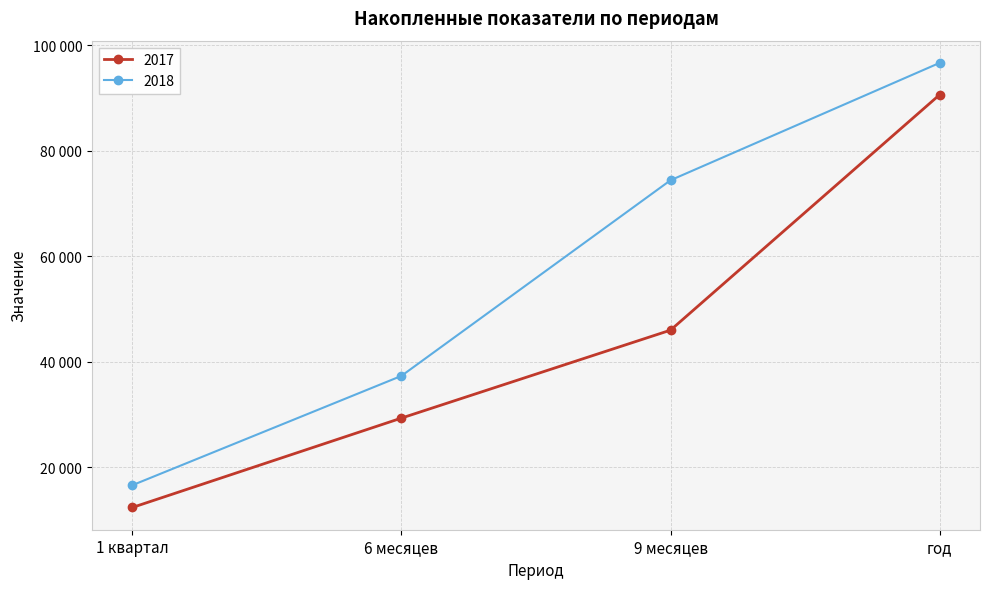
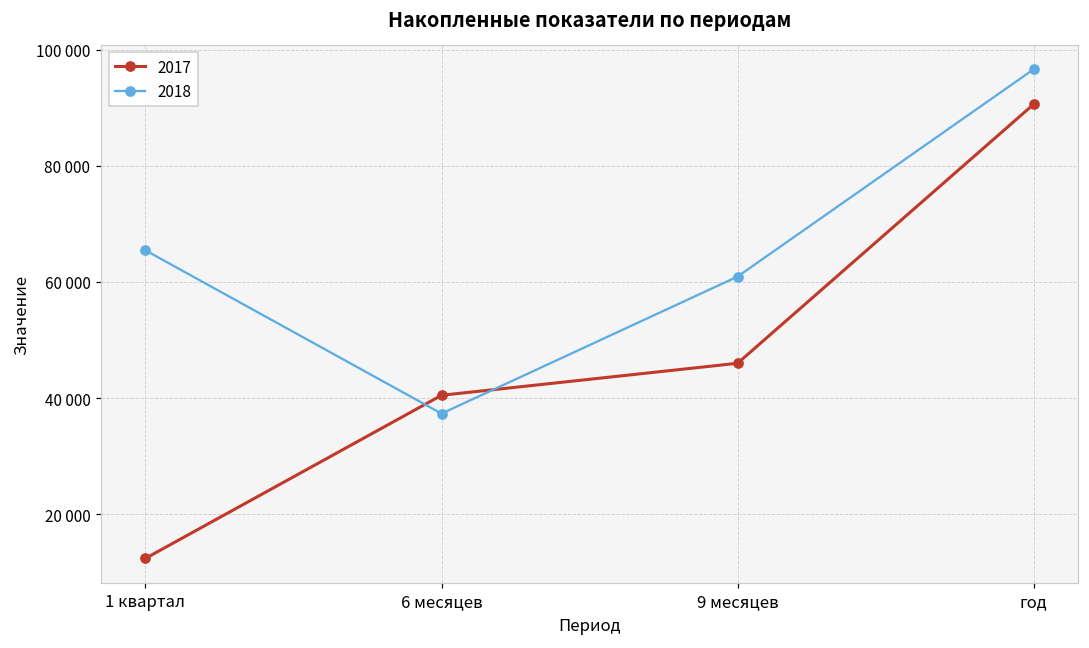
  {
    "2017": {
      "1 квартал": 12000,
-     "6 месяцев": 29000,
+     "6 месяцев": 40000,
      "9 месяцев": 46000,
      "год": 91000
    },
    "2018": {
-     "1 квартал": 17000,
+     "1 квартал": 65000,
      "6 месяцев": 37000,
-     "9 месяцев": 74000,
+     "9 месяцев": 61000,
      "год": 97000
    }
  }
